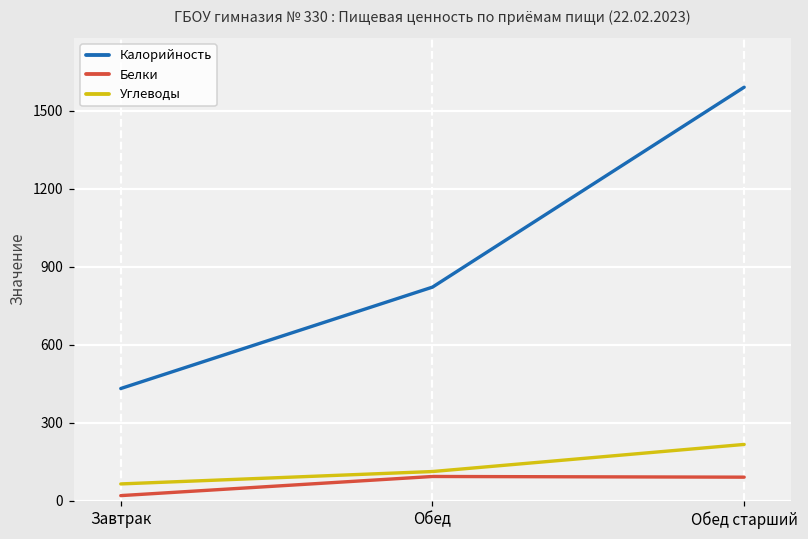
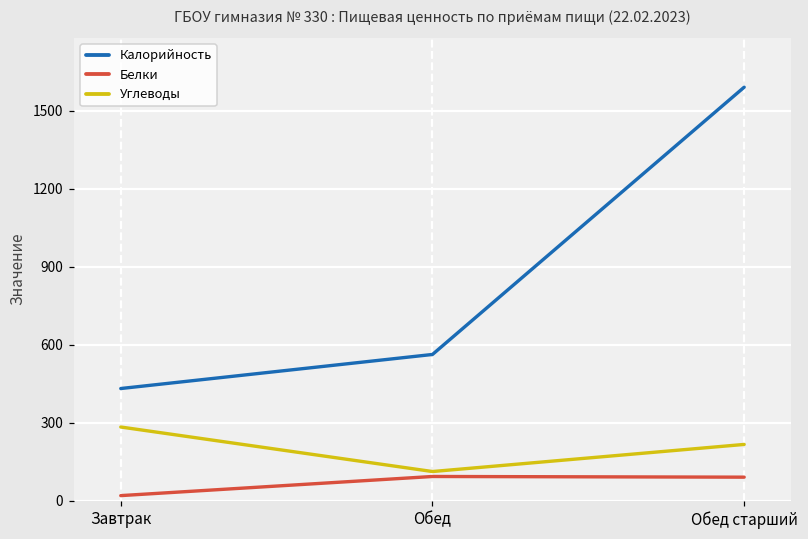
  {
    "Калорийность": {
      "Завтрак": 430,
-     "Обед": 820,
+     "Обед": 560,
      "Обед старший": 1590
    },
    "Белки": {
      "Завтрак": 20,
      "Обед": 90,
      "Обед старший": 90
    },
    "Углеводы": {
-     "Завтрак": 60,
+     "Завтрак": 280,
      "Обед": 110,
      "Обед старший": 220
    }
  }
